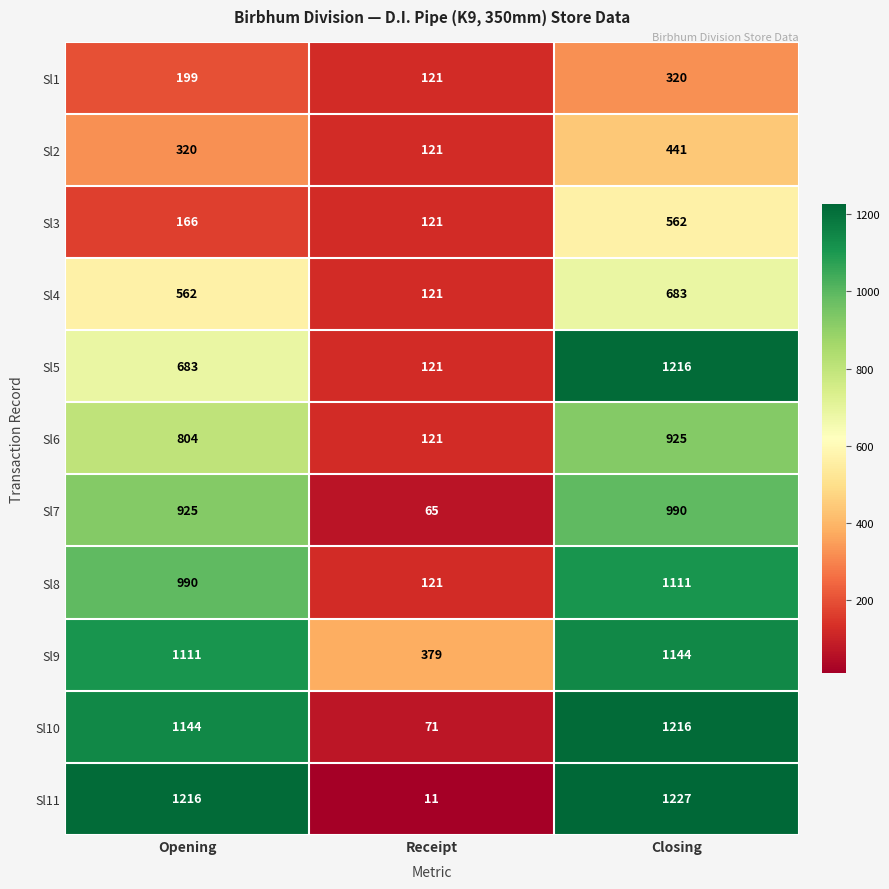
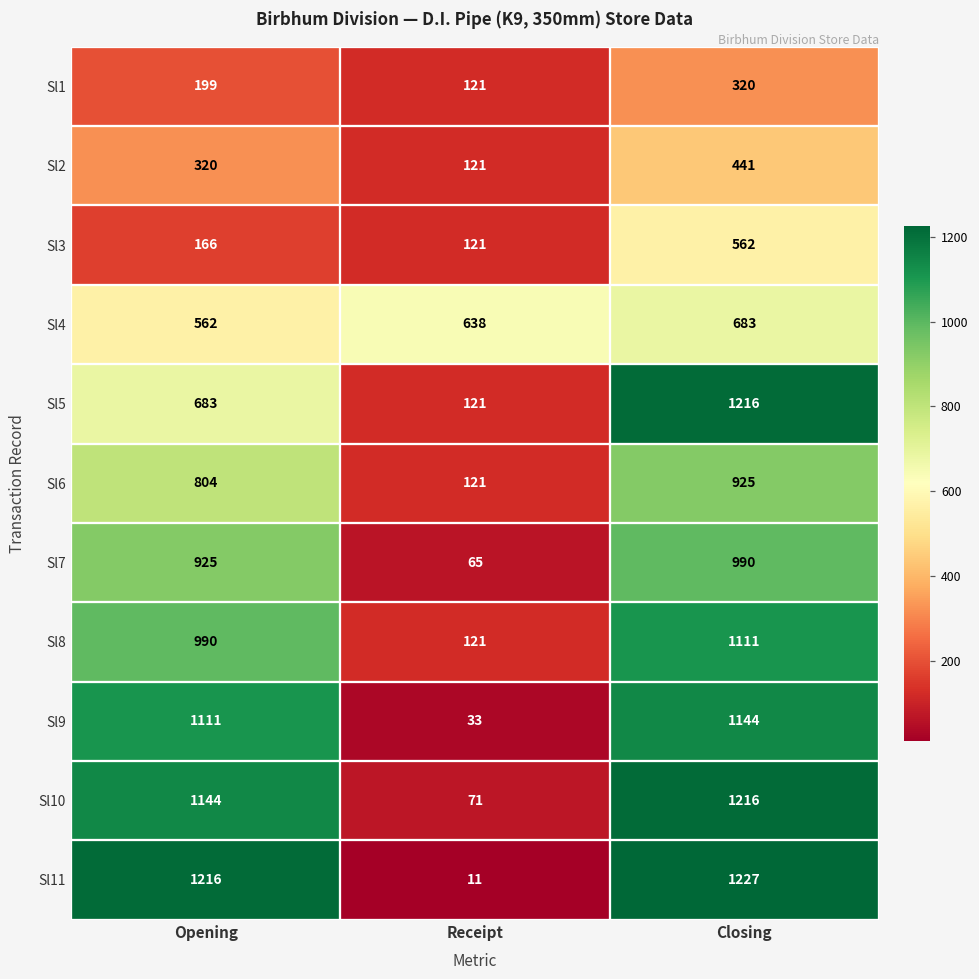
  {
    "Sl1": {
      "Opening": 199,
      "Receipt": 121,
      "Closing": 320
    },
    "Sl2": {
      "Opening": 320,
      "Receipt": 121,
      "Closing": 441
    },
    "Sl3": {
      "Opening": 166,
      "Receipt": 121,
      "Closing": 562
    },
    "Sl4": {
      "Opening": 562,
-     "Receipt": 121,
+     "Receipt": 638,
      "Closing": 683
    },
    "Sl5": {
      "Opening": 683,
      "Receipt": 121,
      "Closing": 1216
    },
    "Sl6": {
      "Opening": 804,
      "Receipt": 121,
      "Closing": 925
    },
    "Sl7": {
      "Opening": 925,
      "Receipt": 65,
      "Closing": 990
    },
    "Sl8": {
      "Opening": 990,
      "Receipt": 121,
      "Closing": 1111
    },
    "Sl9": {
      "Opening": 1111,
-     "Receipt": 379,
+     "Receipt": 33,
      "Closing": 1144
    },
    "Sl10": {
      "Opening": 1144,
      "Receipt": 71,
      "Closing": 1216
    },
    "Sl11": {
      "Opening": 1216,
      "Receipt": 11,
      "Closing": 1227
    }
  }
